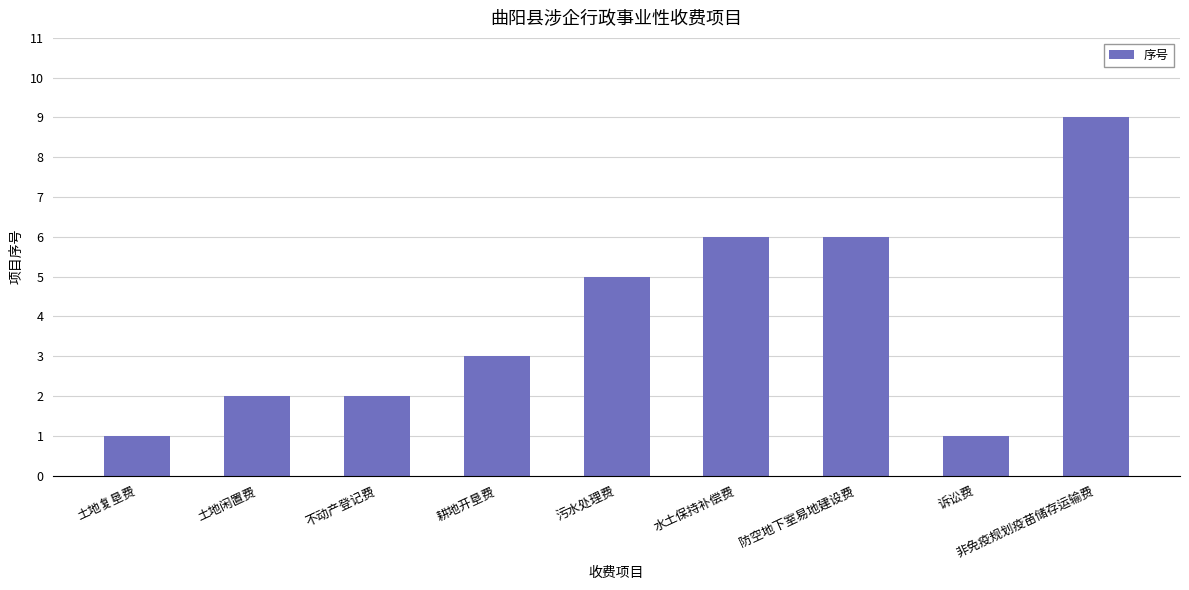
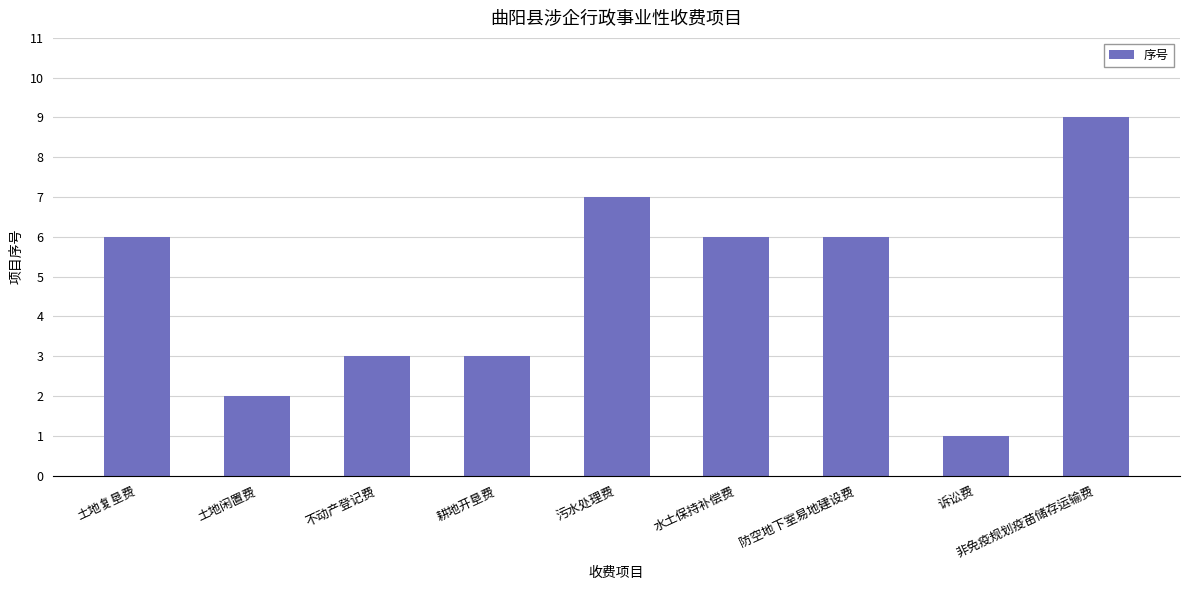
  {
-   "土地复垦费": 1,
+   "土地复垦费": 6,
    "土地闲置费": 2,
-   "不动产登记费": 2,
+   "不动产登记费": 3,
    "耕地开垦费": 3,
-   "污水处理费": 5,
+   "污水处理费": 7,
    "水土保持补偿费": 6,
    "防空地下室易地建设费": 6,
    "诉讼费": 1,
    "非免疫规划疫苗储存运输费": 9
  }
